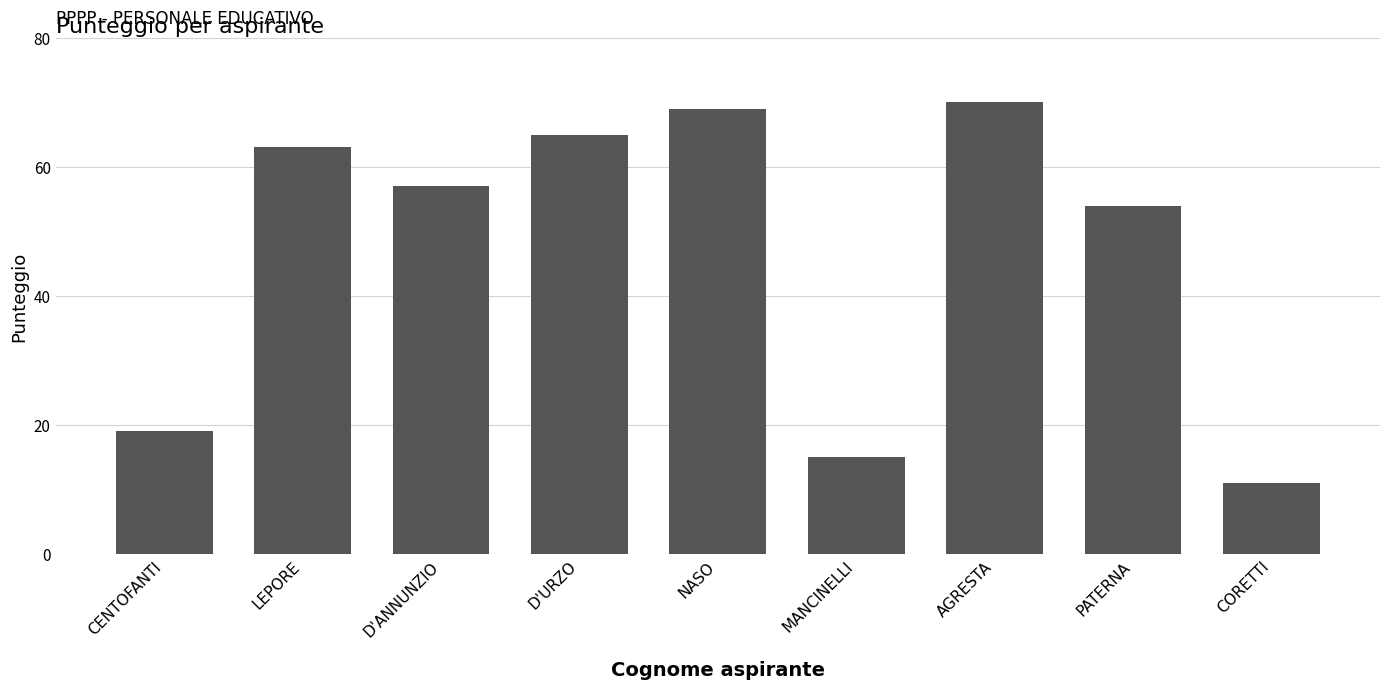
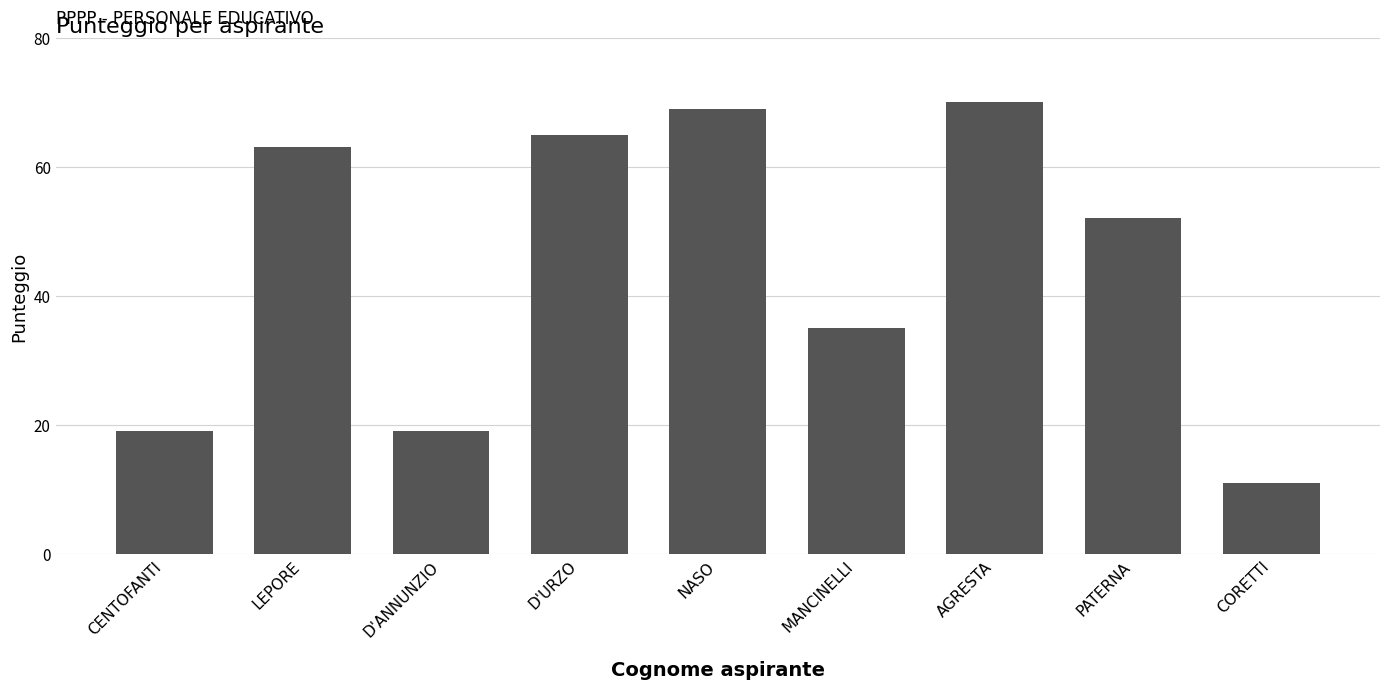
  {
    "CENTOFANTI": 19,
    "LEPORE": 63,
-   "D'ANNUNZIO": 57,
+   "D'ANNUNZIO": 19,
    "D'URZO": 65,
    "NASO": 69,
-   "MANCINELLI": 15,
+   "MANCINELLI": 35,
    "AGRESTA": 70,
-   "PATERNA": 54,
+   "PATERNA": 52,
    "CORETTI": 11
  }
